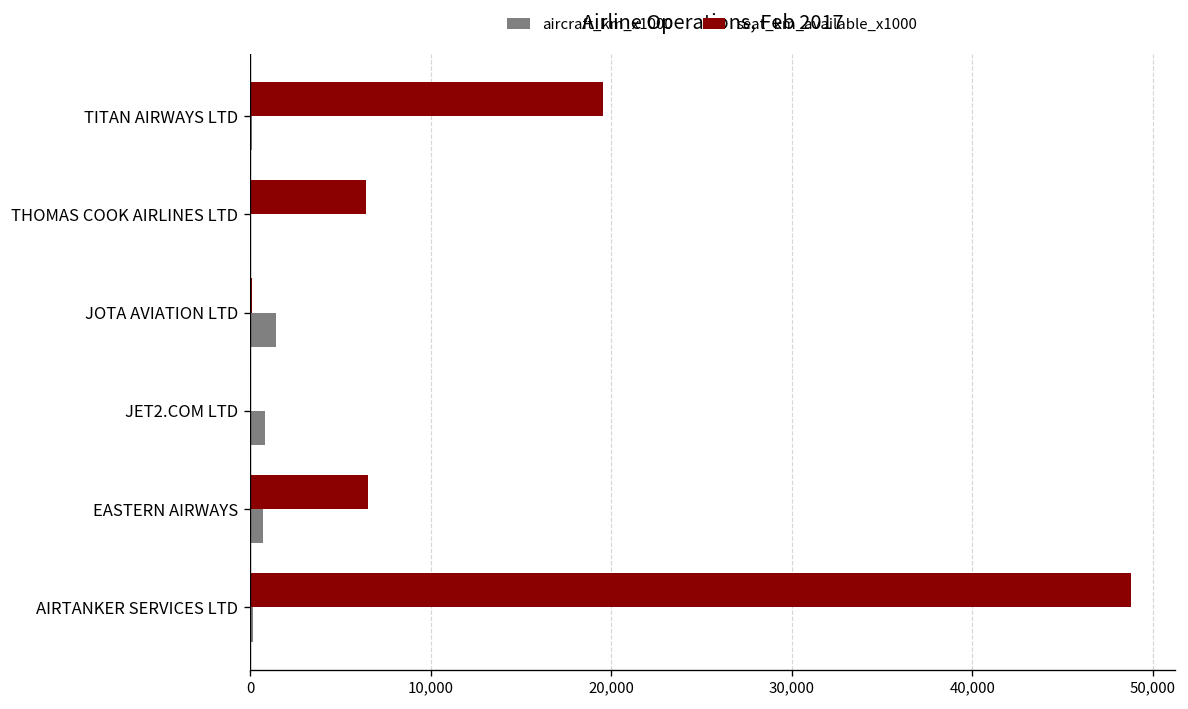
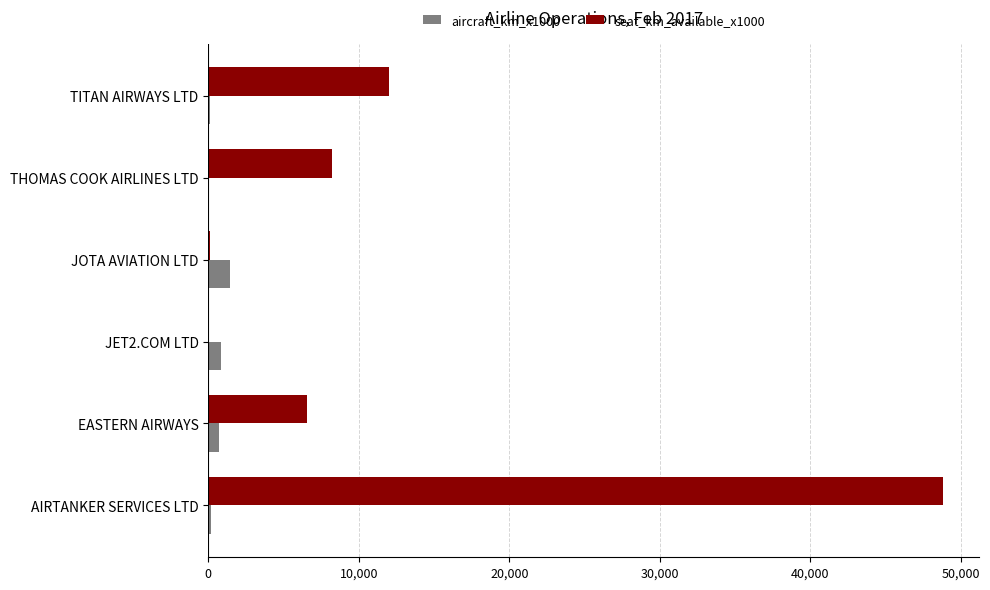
  {
    "aircraft_km_x1000": {
      "JOTA AVIATION LTD": "1,400",
      "JET2.COM LTD": "800",
      "EASTERN AIRWAYS": "700"
    },
    "seat_km_available_x1000": {
-     "TITAN AIRWAYS LTD": "19,500",
-     "THOMAS COOK AIRLINES LTD": "6,400",
+     "TITAN AIRWAYS LTD": "12,000",
+     "THOMAS COOK AIRLINES LTD": "8,200",
      "JET2.COM LTD": "0",
      "EASTERN AIRWAYS": "6,500",
      "AIRTANKER SERVICES LTD": "48,800"
    }
  }
